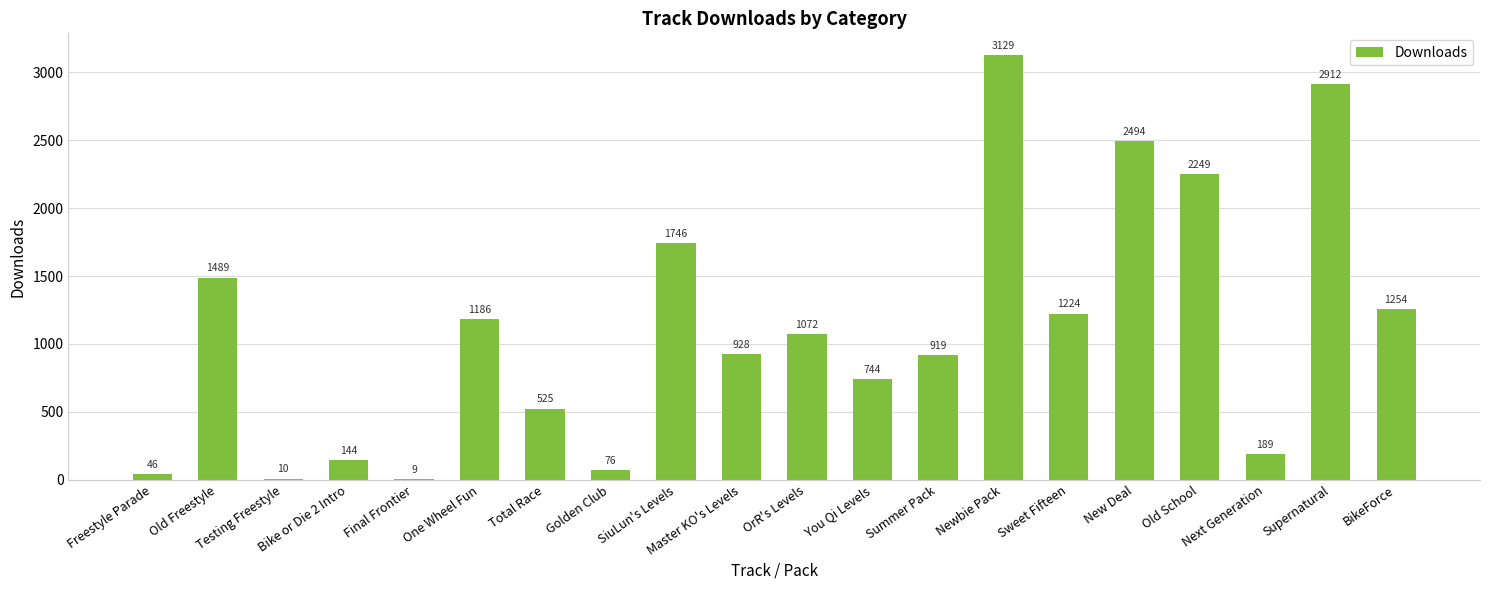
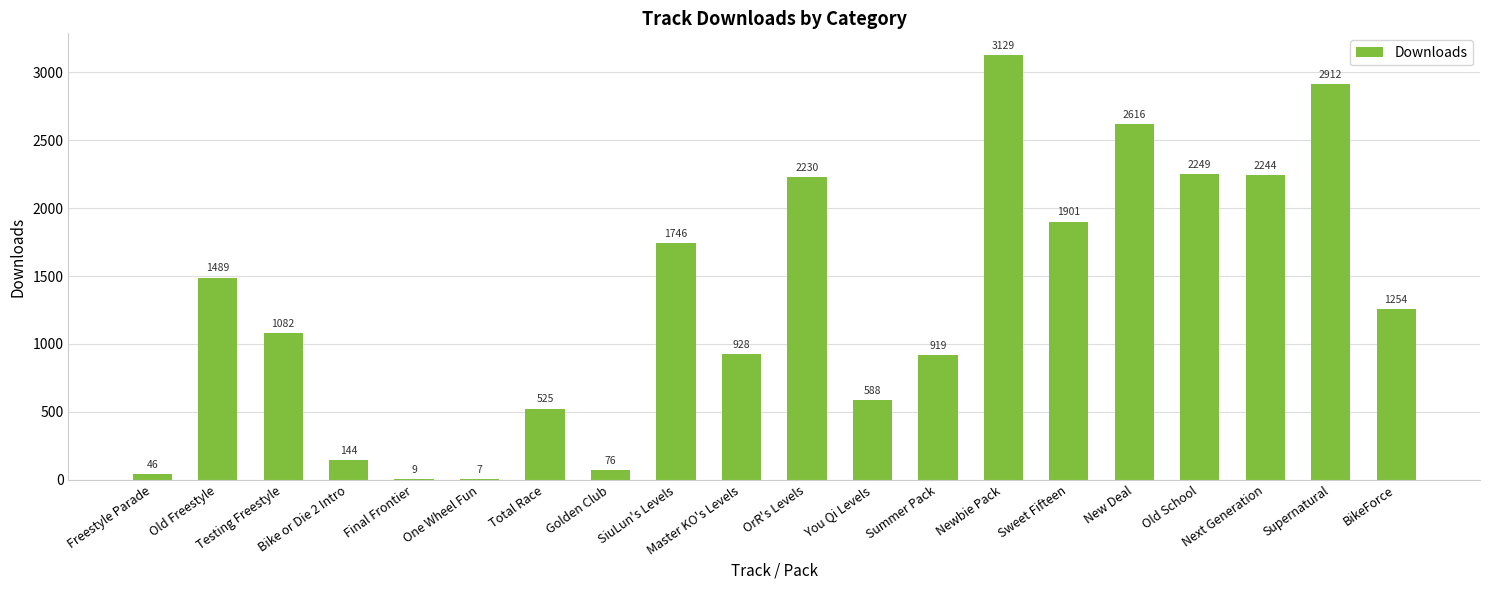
  {
    "Freestyle Parade": 46,
    "Old Freestyle": 1489,
-   "Testing Freestyle": 10,
+   "Testing Freestyle": 1082,
    "Bike or Die 2 Intro": 144,
    "Final Frontier": 9,
-   "One Wheel Fun": 1186,
+   "One Wheel Fun": 7,
    "Total Race": 525,
    "Golden Club": 76,
    "SiuLun's Levels": 1746,
    "Master KO's Levels": 928,
-   "OrR's Levels": 1072,
-   "You Qi Levels": 744,
+   "OrR's Levels": 2230,
+   "You Qi Levels": 588,
    "Summer Pack": 919,
    "Newbie Pack": 3129,
-   "Sweet Fifteen": 1224,
-   "New Deal": 2494,
+   "Sweet Fifteen": 1901,
+   "New Deal": 2616,
    "Old School": 2249,
-   "Next Generation": 189,
+   "Next Generation": 2244,
    "Supernatural": 2912,
    "BikeForce": 1254
  }
